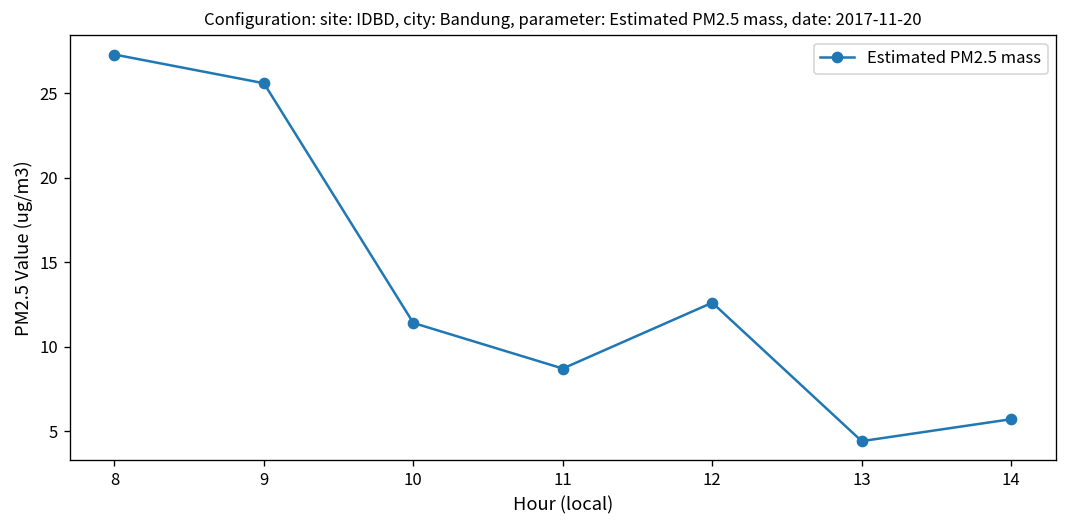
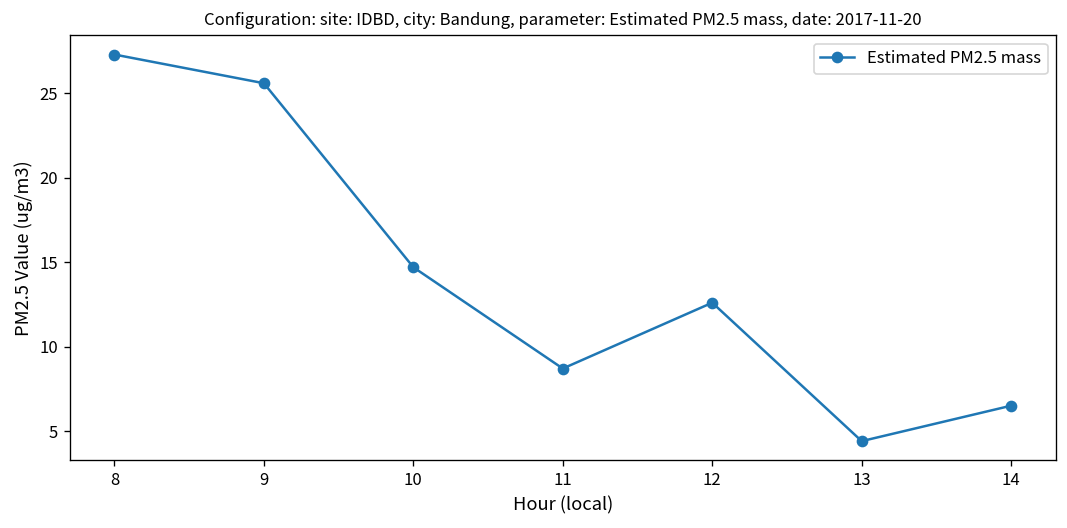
  {
    "8": 27.3,
    "9": 25.6,
-   "10": 11.4,
+   "10": 14.7,
    "11": 8.7,
    "12": 12.6,
    "13": 4.4,
-   "14": 5.7
+   "14": 6.5
  }
